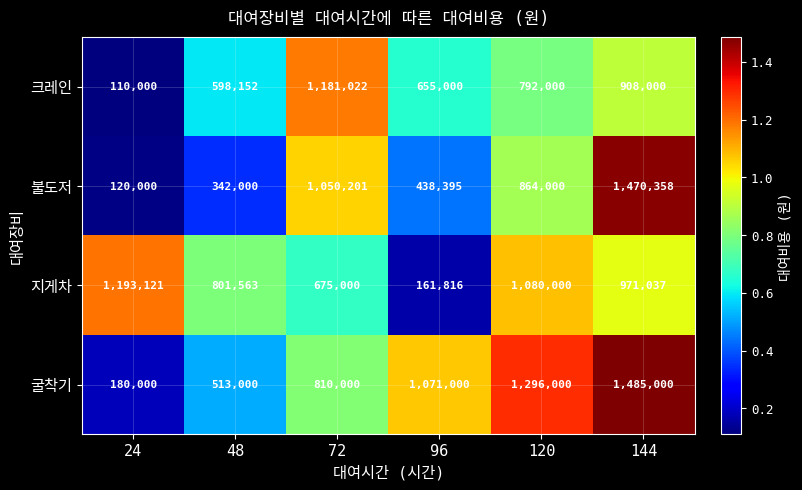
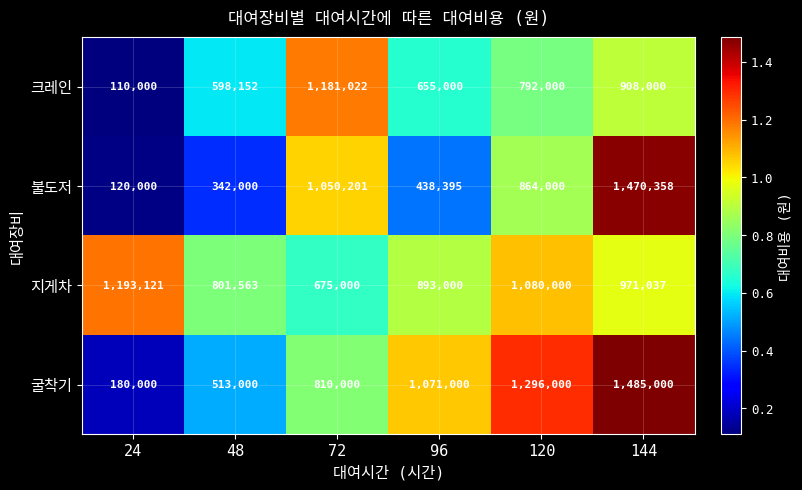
  {
    "크레인": {
      "24": "110,000",
      "48": "598,152",
      "72": "1,181,022",
      "96": "655,000",
      "120": "792,000",
      "144": "908,000"
    },
    "불도저": {
      "24": "120,000",
      "48": "342,000",
      "72": "1,050,201",
      "96": "438,395",
      "120": "864,000",
      "144": "1,470,358"
    },
    "지게차": {
      "24": "1,193,121",
      "48": "801,563",
      "72": "675,000",
-     "96": "161,816",
+     "96": "893,000",
      "120": "1,080,000",
      "144": "971,037"
    },
    "굴착기": {
      "24": "180,000",
      "48": "513,000",
      "72": "810,000",
      "96": "1,071,000",
      "120": "1,296,000",
      "144": "1,485,000"
    }
  }
